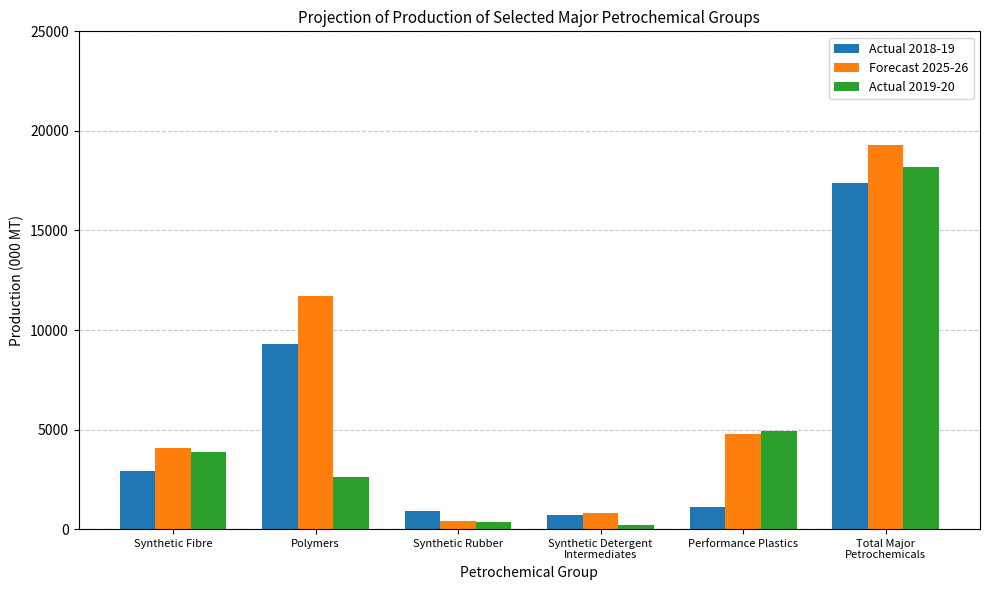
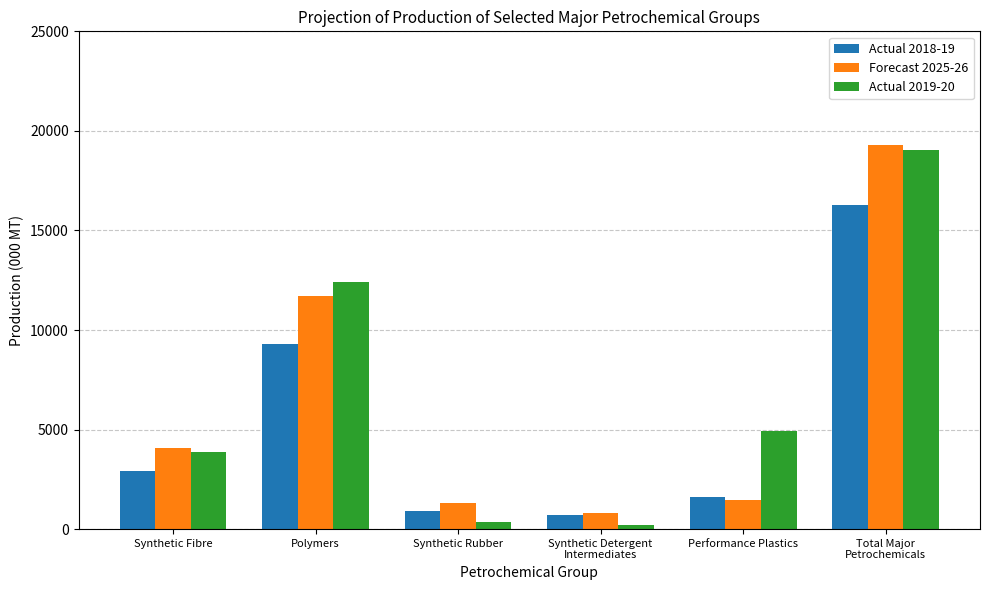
  {
    "Actual 2018-19": {
      "Synthetic Fibre": 2900,
      "Polymers": 9300,
      "Synthetic Rubber": 900,
      "Synthetic Detergent Intermediates": 700,
-     "Performance Plastics": 1100,
-     "Total Major Petrochemicals": 17400
+     "Performance Plastics": 1600,
+     "Total Major Petrochemicals": 16300
    },
    "Forecast 2025-26": {
      "Synthetic Fibre": 4100,
      "Polymers": 11700,
-     "Synthetic Rubber": 400,
+     "Synthetic Rubber": 1300,
      "Synthetic Detergent Intermediates": 800,
-     "Performance Plastics": 4800,
+     "Performance Plastics": 1500,
      "Total Major Petrochemicals": 19300
    },
    "Actual 2019-20": {
      "Synthetic Fibre": 3900,
-     "Polymers": 2600,
+     "Polymers": 12400,
      "Synthetic Rubber": 400,
      "Synthetic Detergent Intermediates": 200,
      "Performance Plastics": 4900,
-     "Total Major Petrochemicals": 18200
+     "Total Major Petrochemicals": 19000
    }
  }
